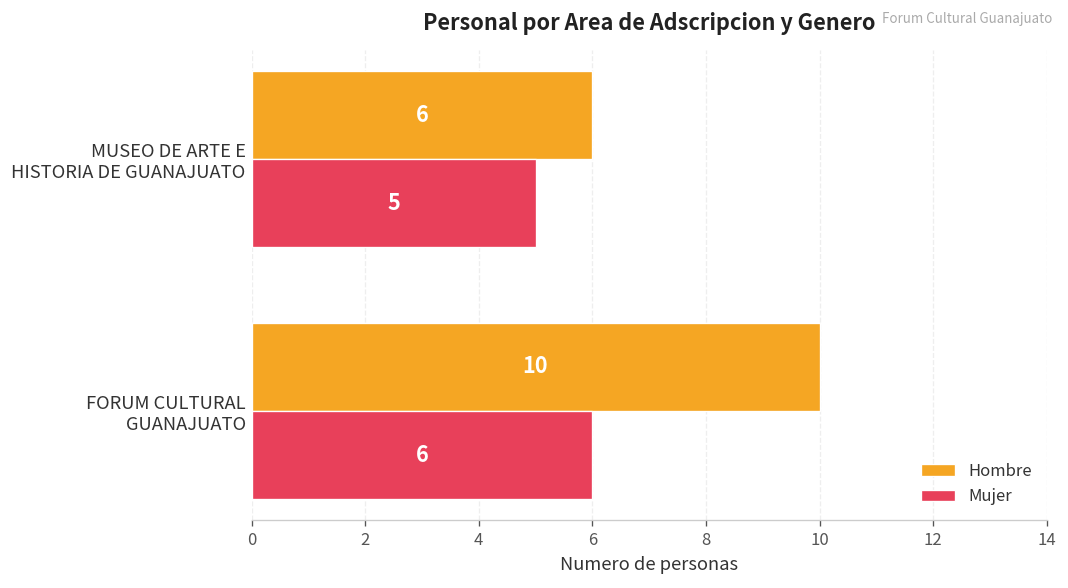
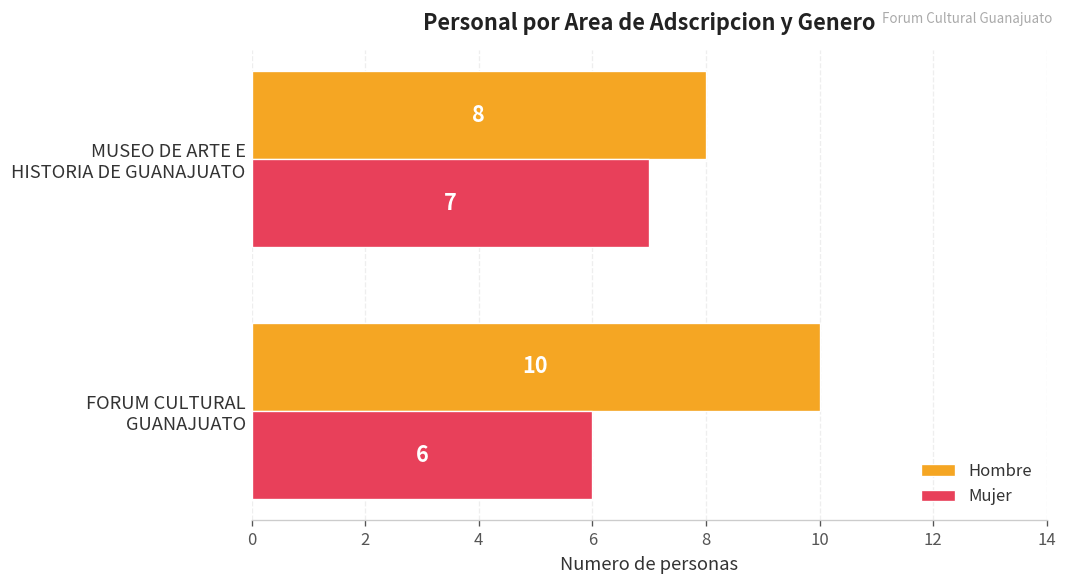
  {
    "Hombre": {
-     "MUSEO DE ARTE E HISTORIA DE GUANAJUATO": 6,
+     "MUSEO DE ARTE E HISTORIA DE GUANAJUATO": 8,
      "FORUM CULTURAL GUANAJUATO": 10
    },
    "Mujer": {
-     "MUSEO DE ARTE E HISTORIA DE GUANAJUATO": 5,
+     "MUSEO DE ARTE E HISTORIA DE GUANAJUATO": 7,
      "FORUM CULTURAL GUANAJUATO": 6
    }
  }
